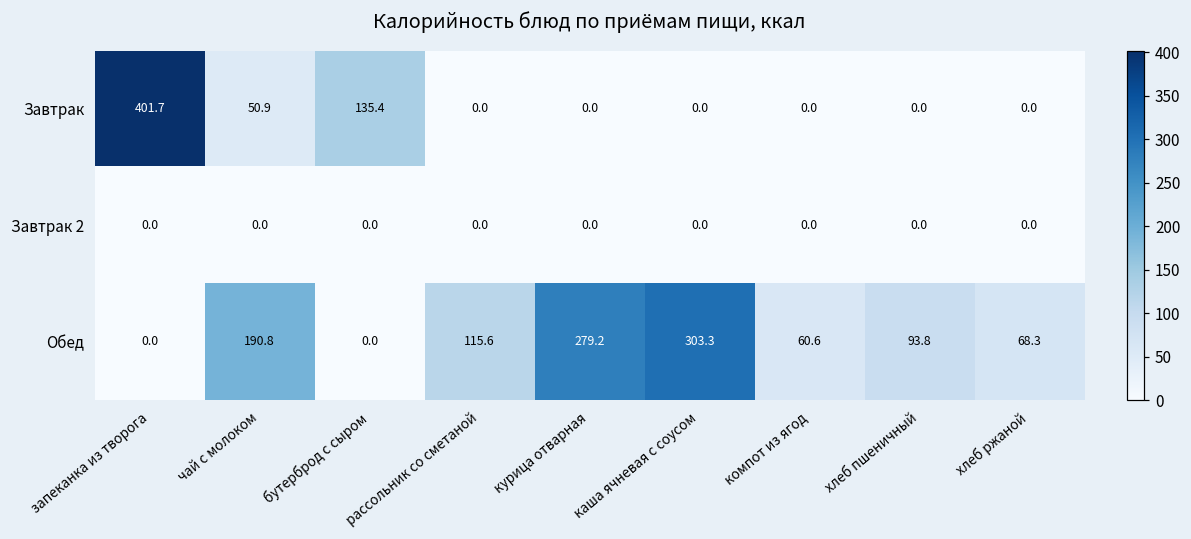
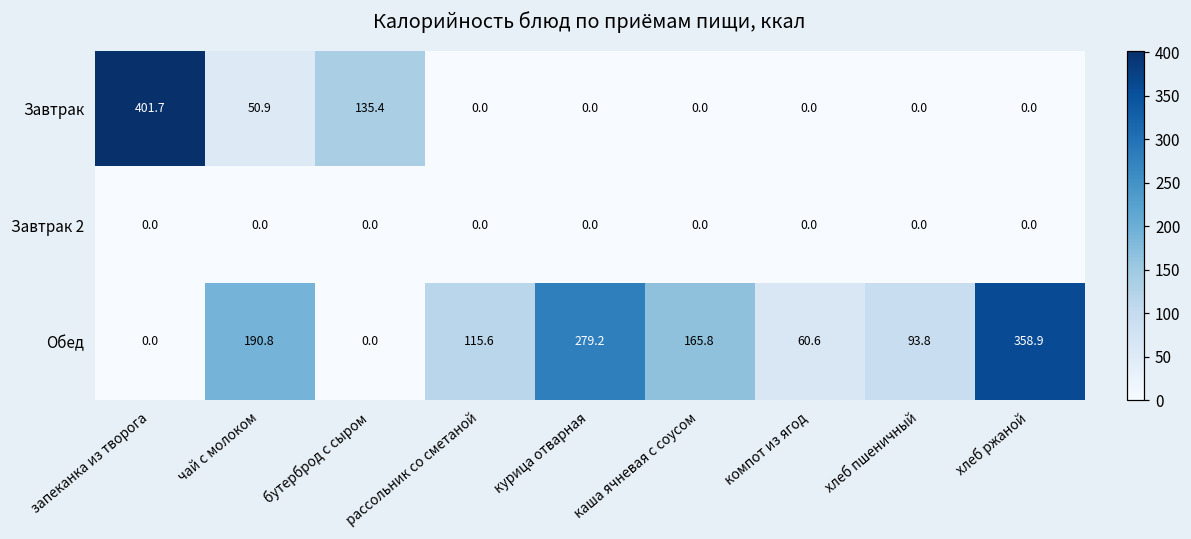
  {
    "Завтрак": {
      "запеканка из творога": 401.7,
      "чай с молоком": 50.9,
      "бутерброд с сыром": 135.4,
      "рассольник со сметаной": 0.0,
      "курица отварная": 0.0,
      "каша ячневая с соусом": 0.0,
      "компот из ягод": 0.0,
      "хлеб пшеничный": 0.0,
      "хлеб ржаной": 0.0
    },
    "Завтрак 2": {
      "запеканка из творога": 0.0,
      "чай с молоком": 0.0,
      "бутерброд с сыром": 0.0,
      "рассольник со сметаной": 0.0,
      "курица отварная": 0.0,
      "каша ячневая с соусом": 0.0,
      "компот из ягод": 0.0,
      "хлеб пшеничный": 0.0,
      "хлеб ржаной": 0.0
    },
    "Обед": {
      "запеканка из творога": 0.0,
      "чай с молоком": 190.8,
      "бутерброд с сыром": 0.0,
      "рассольник со сметаной": 115.6,
      "курица отварная": 279.2,
-     "каша ячневая с соусом": 303.3,
+     "каша ячневая с соусом": 165.8,
      "компот из ягод": 60.6,
      "хлеб пшеничный": 93.8,
-     "хлеб ржаной": 68.3
+     "хлеб ржаной": 358.9
    }
  }
